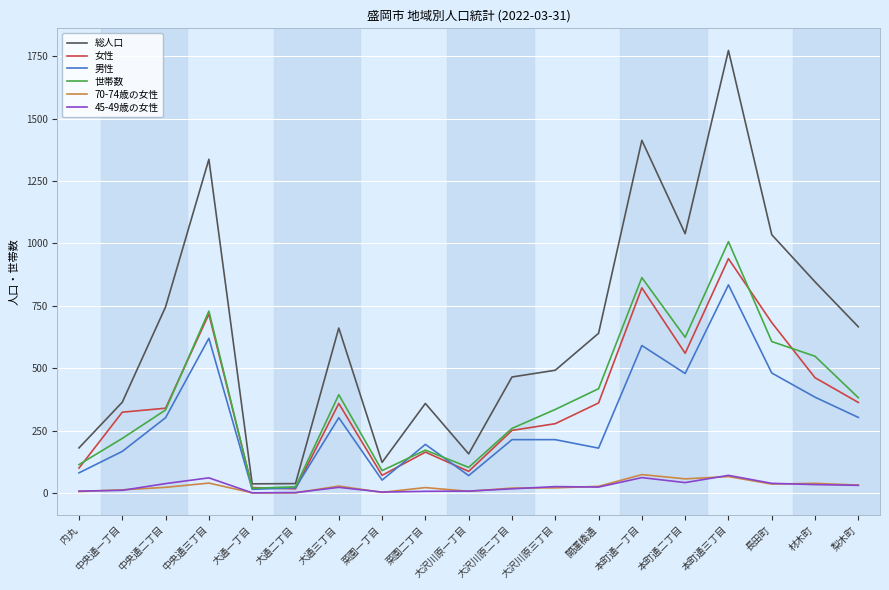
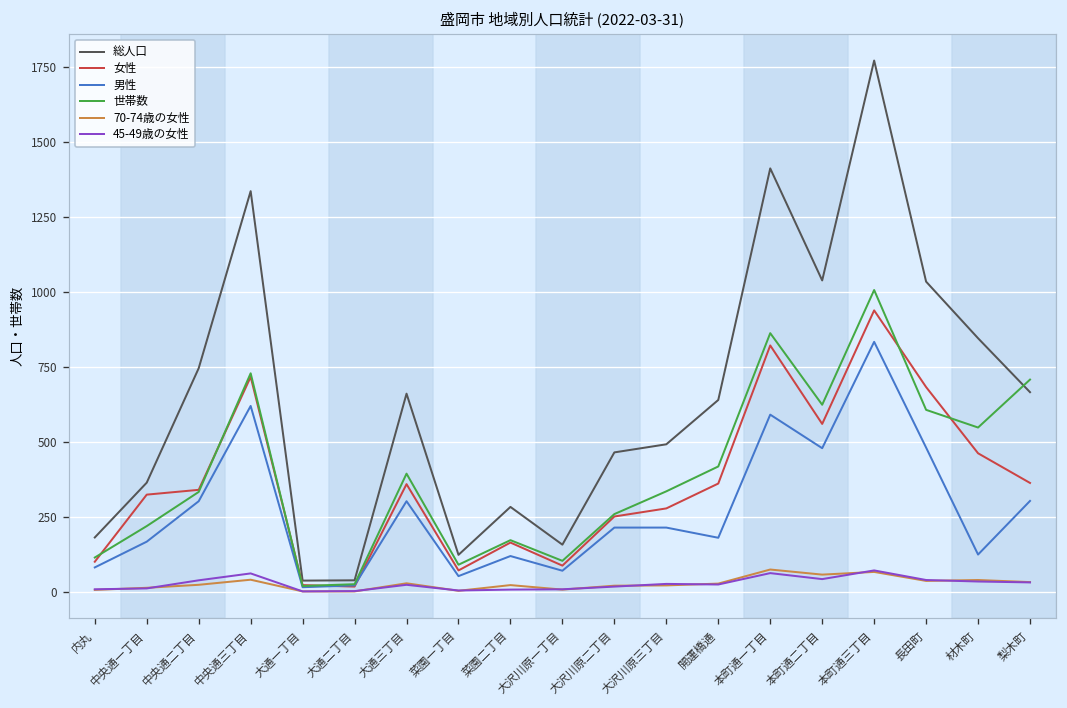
  {
    "総人口": {
      "内丸": 180,
      "中央通一丁目": 360,
      "中央通二丁目": 750,
      "中央通三丁目": 1340,
      "大通一丁目": 40,
      "大通二丁目": 40,
      "大通三丁目": 660,
      "菜園一丁目": 120,
-     "菜園二丁目": 360,
+     "菜園二丁目": 280,
      "大沢川原一丁目": 160,
      "大沢川原二丁目": 470,
      "大沢川原三丁目": 490,
      "開運橋通": 640,
      "本町通一丁目": 1410,
      "本町通二丁目": 1040,
      "本町通三丁目": 1770,
      "長田町": 1040,
      "材木町": 850,
      "梨木町": 670
    },
    "女性": {
      "内丸": 100,
      "中央通一丁目": 320,
      "中央通三丁目": 720,
      "大通三丁目": 360,
      "菜園一丁目": 70,
      "大沢川原一丁目": 90,
      "大沢川原三丁目": 280,
      "開運橋通": 360,
      "本町通一丁目": 820,
      "本町通二丁目": 560,
      "本町通三丁目": 940,
      "長田町": 680,
      "材木町": 460,
      "梨木町": 360
    },
    "男性": {
      "内丸": 80,
      "中央通一丁目": 170,
      "中央通二丁目": 300,
      "中央通三丁目": 620,
      "大通三丁目": 300,
      "菜園一丁目": 50,
-     "菜園二丁目": 200,
+     "菜園二丁目": 120,
      "大沢川原一丁目": 70,
      "大沢川原二丁目": 210,
      "大沢川原三丁目": 210,
      "開運橋通": 180,
      "本町通一丁目": 590,
      "本町通二丁目": 480,
      "本町通三丁目": 830,
      "長田町": 480,
-     "材木町": 380,
+     "材木町": 120,
      "梨木町": 300
    },
    "世帯数": {
      "内丸": 110,
      "中央通一丁目": 220,
      "中央通三丁目": 730,
      "大通三丁目": 390,
      "菜園一丁目": 90,
      "大沢川原一丁目": 100,
      "大沢川原三丁目": 340,
      "開運橋通": 420,
      "本町通一丁目": 860,
      "本町通二丁目": 620,
      "本町通三丁目": 1010,
      "長田町": 610,
      "材木町": 550,
-     "梨木町": 380
+     "梨木町": 710
    },
    "70-74歳の女性": {
      "中央通二丁目": 20,
      "中央通三丁目": 40,
      "菜園二丁目": 20,
      "本町通一丁目": 70,
      "本町通二丁目": 60
    },
    "45-49歳の女性": {
      "中央通二丁目": 40,
      "中央通三丁目": 60,
      "菜園二丁目": 10,
      "本町通一丁目": 60,
      "本町通二丁目": 40
    }
  }
